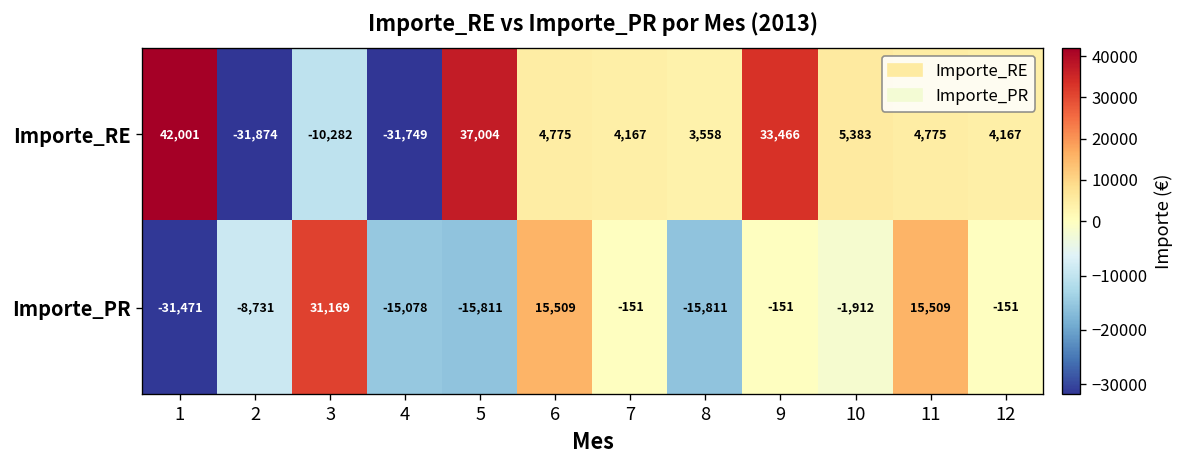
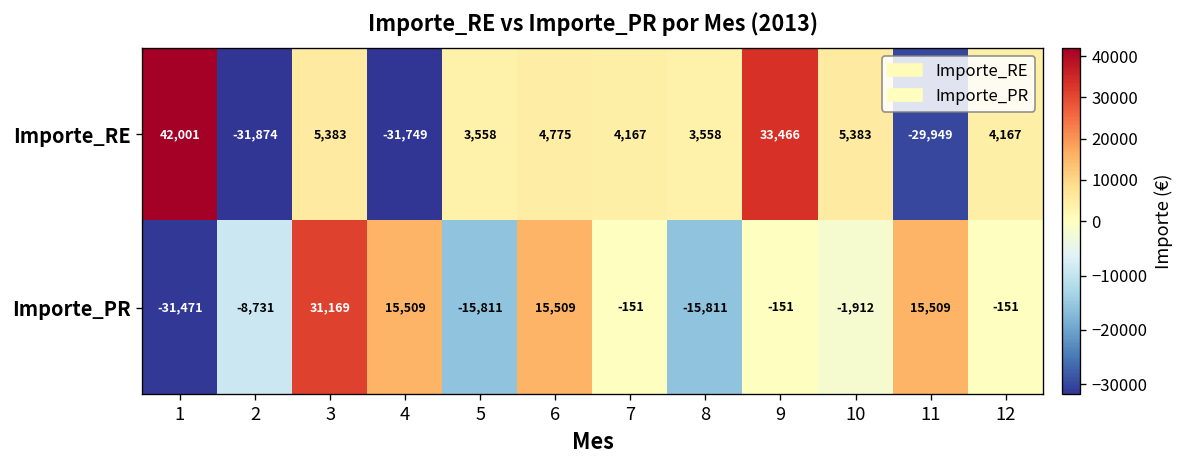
  {
    "Importe_RE": {
      "1": "42,001",
      "2": "-31,874",
-     "3": "-10,282",
+     "3": "5,383",
      "4": "-31,749",
-     "5": "37,004",
+     "5": "3,558",
      "6": "4,775",
      "7": "4,167",
      "8": "3,558",
      "9": "33,466",
      "10": "5,383",
-     "11": "4,775",
+     "11": "-29,949",
      "12": "4,167"
    },
    "Importe_PR": {
      "1": "-31,471",
      "2": "-8,731",
      "3": "31,169",
-     "4": "-15,078",
+     "4": "15,509",
      "5": "-15,811",
      "6": "15,509",
      "7": "-151",
      "8": "-15,811",
      "9": "-151",
      "10": "-1,912",
      "11": "15,509",
      "12": "-151"
    }
  }
